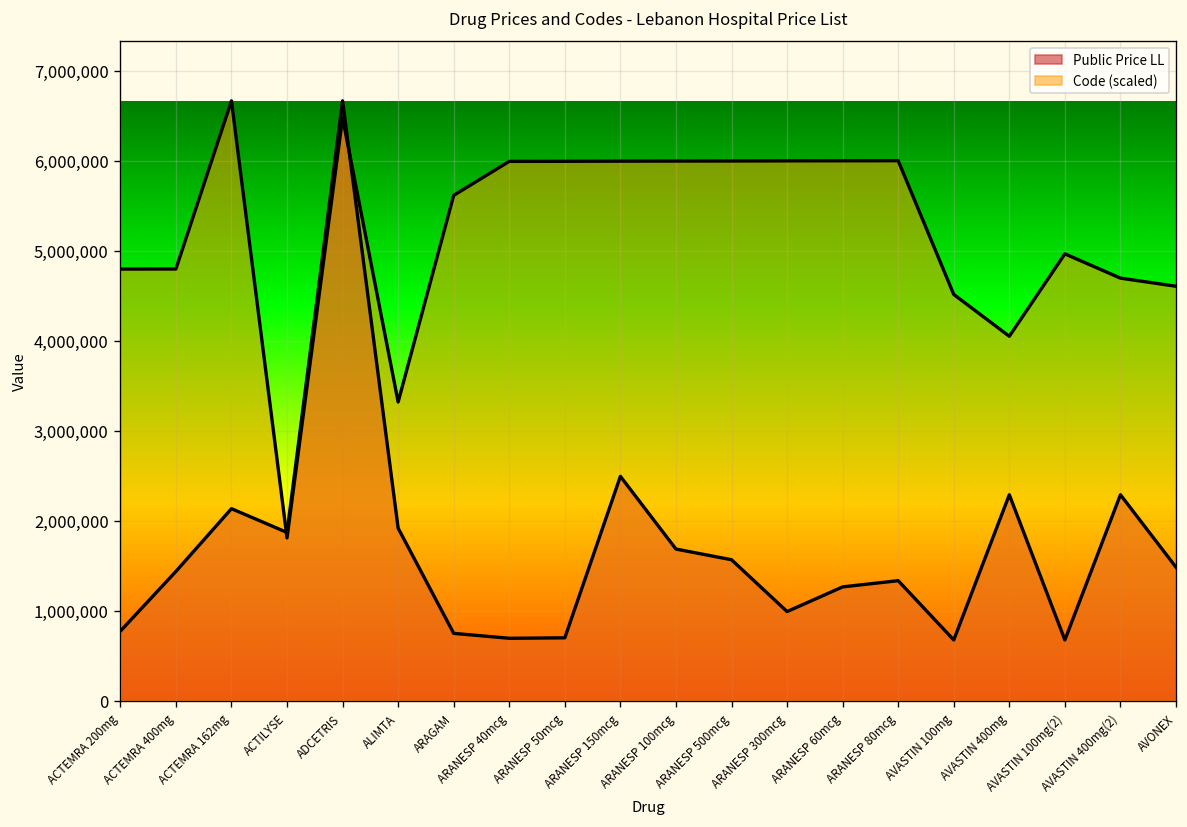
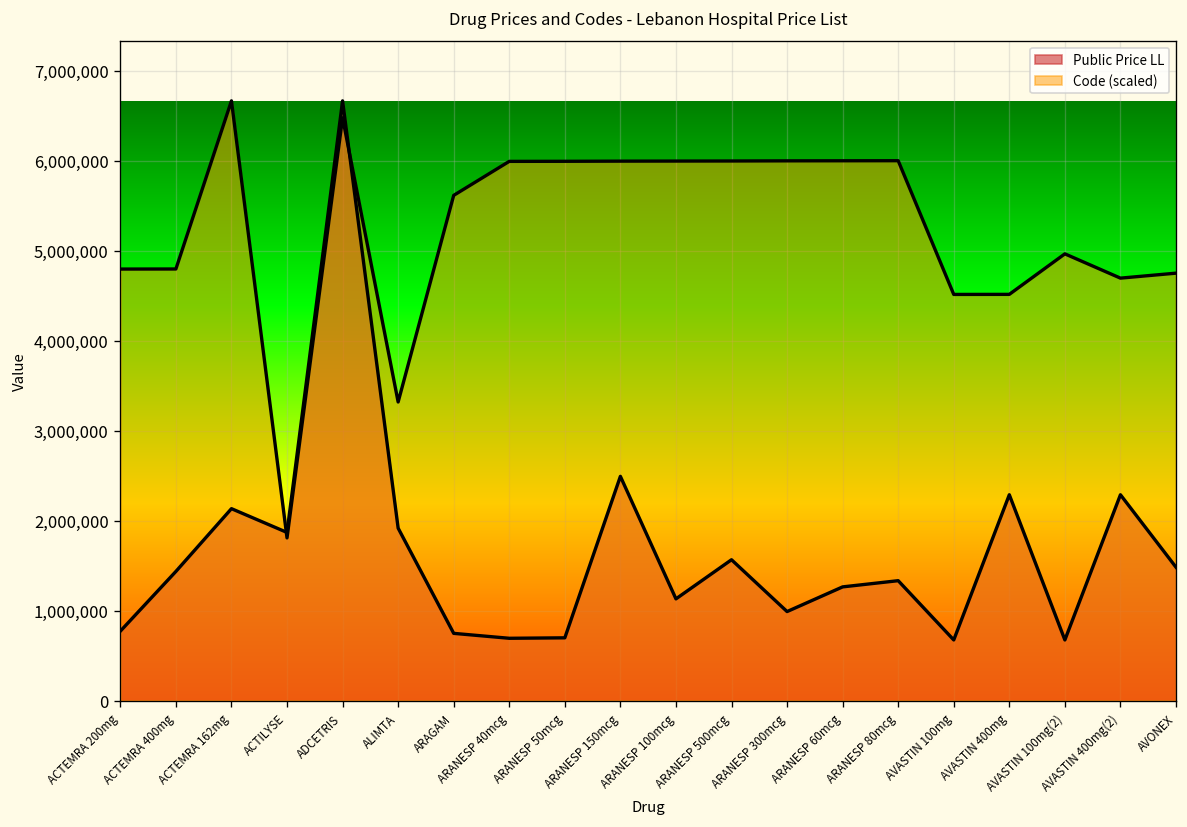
  {
    "Public Price LL": {
      "ACTEMRA 200mg": "800,000",
      "ACTEMRA 400mg": "1,400,000",
      "ACTEMRA 162mg": "2,100,000",
      "ACTILYSE": "1,900,000",
      "ADCETRIS": "6,700,000",
      "ALIMTA": "1,900,000",
      "ARAGAM": "700,000",
      "ARANESP 40mcg": "700,000",
      "ARANESP 50mcg": "700,000",
      "ARANESP 150mcg": "2,500,000",
-     "ARANESP 100mcg": "1,700,000",
+     "ARANESP 100mcg": "1,100,000",
      "ARANESP 500mcg": "1,600,000",
      "ARANESP 300mcg": "1,000,000",
      "ARANESP 60mcg": "1,300,000",
      "ARANESP 80mcg": "1,300,000",
      "AVASTIN 100mg": "700,000",
      "AVASTIN 400mg": "2,300,000",
      "AVASTIN 100mg(2)": "700,000",
      "AVASTIN 400mg(2)": "2,300,000",
      "AVONEX": "1,500,000"
    },
    "Code (scaled)": {
      "ACTEMRA 200mg": "4,800,000",
      "ACTEMRA 400mg": "4,800,000",
      "ACTEMRA 162mg": "6,700,000",
      "ACTILYSE": "1,800,000",
      "ADCETRIS": "6,500,000",
      "ALIMTA": "3,300,000",
      "ARAGAM": "5,600,000",
      "ARANESP 40mcg": "6,000,000",
      "ARANESP 50mcg": "6,000,000",
      "ARANESP 150mcg": "6,000,000",
      "ARANESP 100mcg": "6,000,000",
      "ARANESP 500mcg": "6,000,000",
      "ARANESP 300mcg": "6,000,000",
      "ARANESP 60mcg": "6,000,000",
      "ARANESP 80mcg": "6,000,000",
      "AVASTIN 100mg": "4,500,000",
-     "AVASTIN 400mg": "4,000,000",
+     "AVASTIN 400mg": "4,500,000",
      "AVASTIN 100mg(2)": "5,000,000",
      "AVASTIN 400mg(2)": "4,700,000",
-     "AVONEX": "4,600,000"
+     "AVONEX": "4,700,000"
    }
  }
